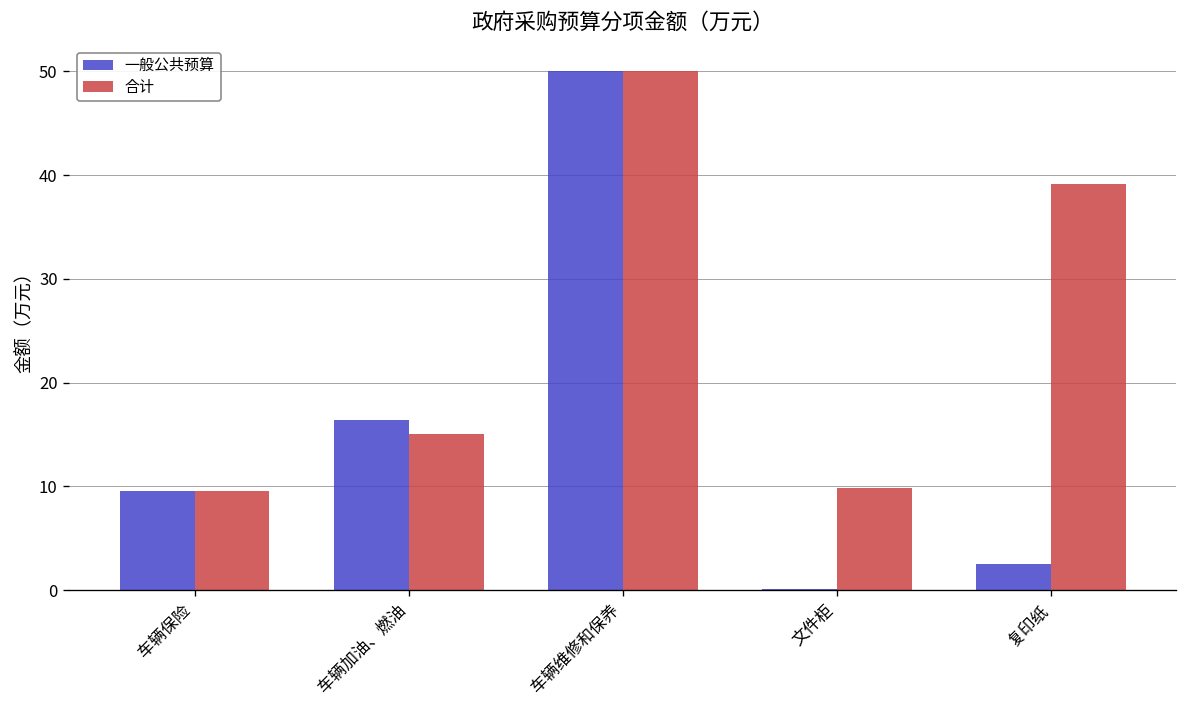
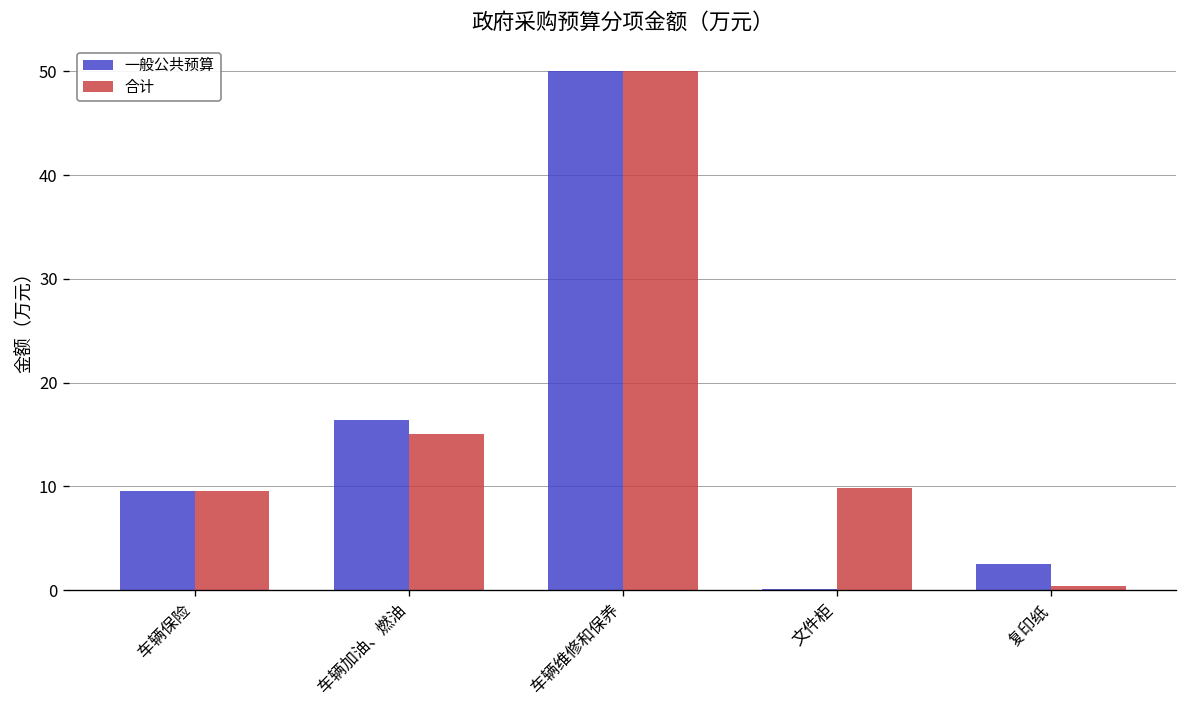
  {
    "一般公共预算": {
      "车辆保险": 10,
      "车辆加油、燃油": 16,
      "车辆维修和保养": 50,
      "复印纸": 3
    },
    "合计": {
      "车辆保险": 10,
      "车辆加油、燃油": 15,
      "车辆维修和保养": 50,
      "文件柜": 10,
-     "复印纸": 39
+     "复印纸": 0
    }
  }
